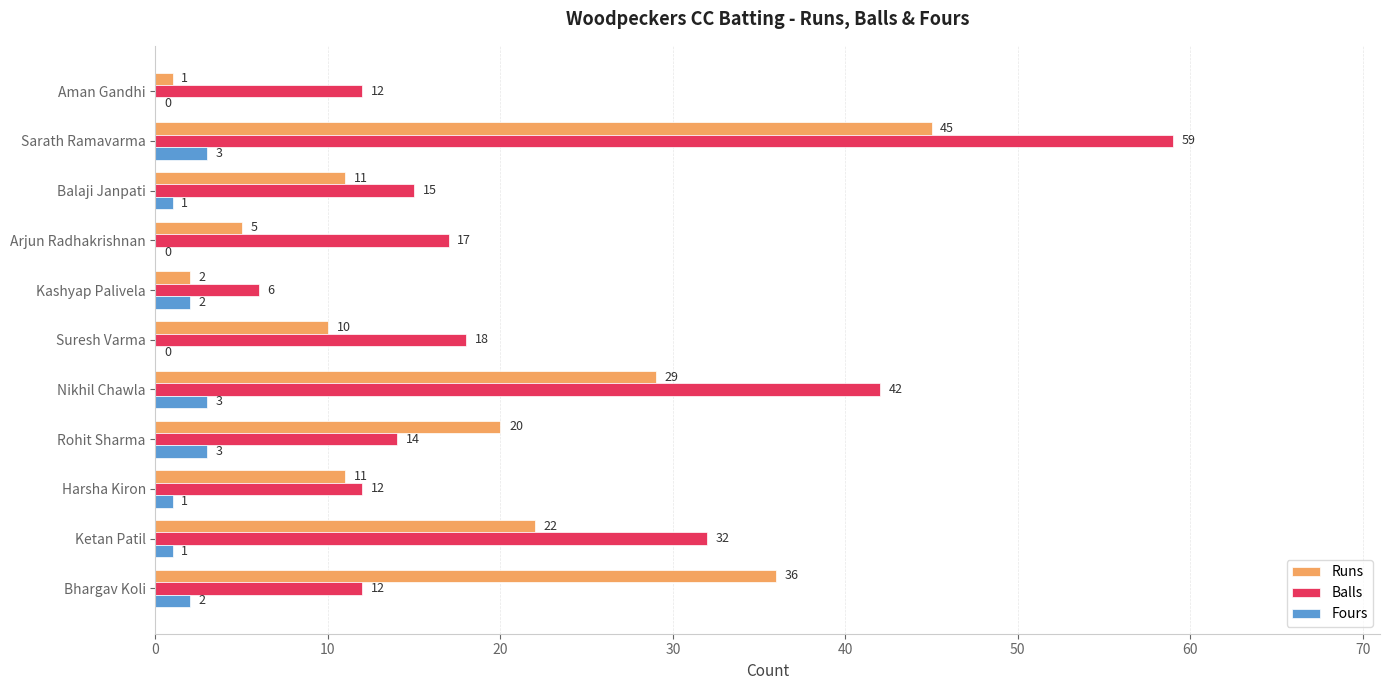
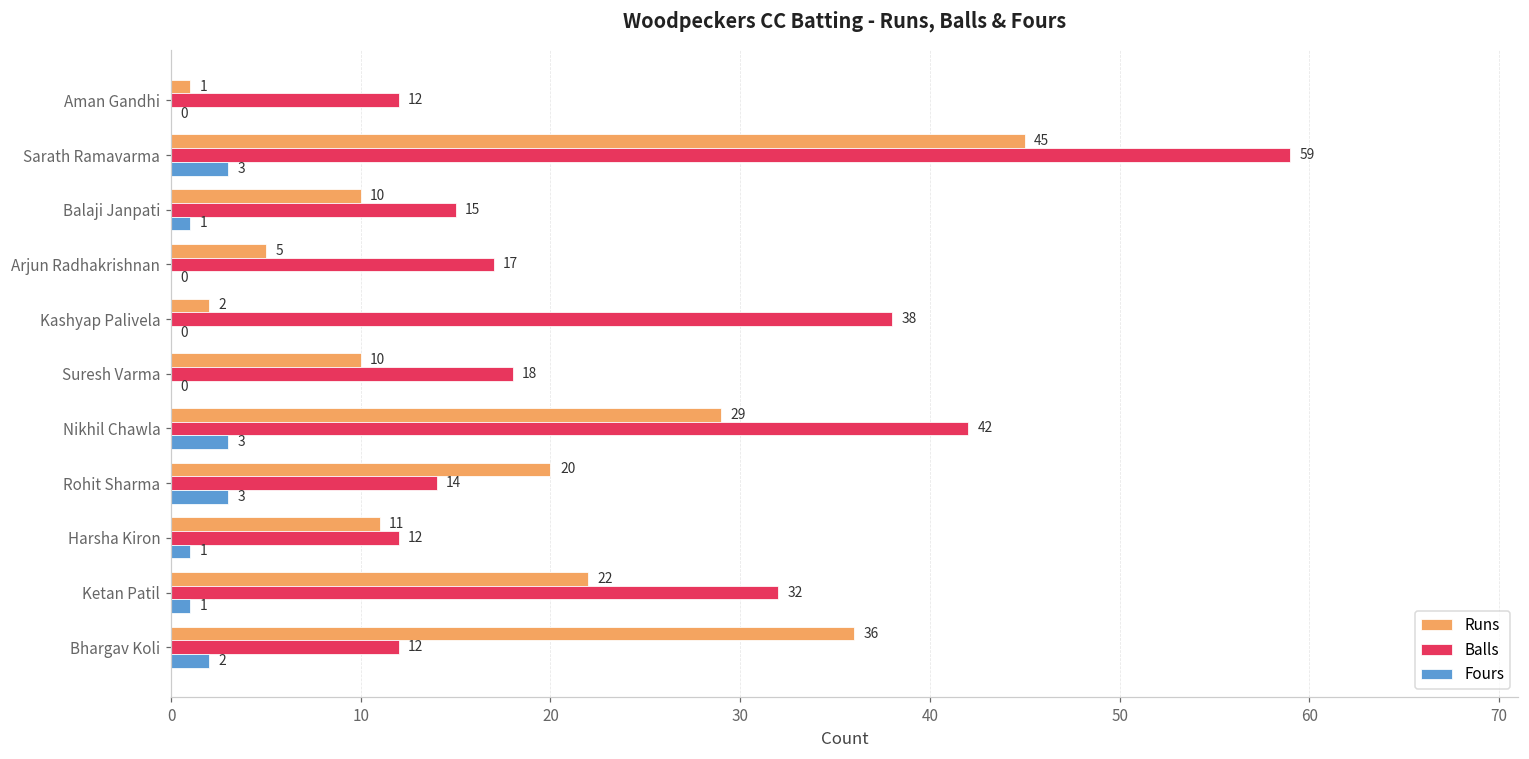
  {
    "Runs": {
      "Aman Gandhi": 1,
      "Sarath Ramavarma": 45,
-     "Balaji Janpati": 11,
+     "Balaji Janpati": 10,
      "Arjun Radhakrishnan": 5,
      "Kashyap Palivela": 2,
      "Suresh Varma": 10,
      "Nikhil Chawla": 29,
      "Rohit Sharma": 20,
      "Harsha Kiron": 11,
      "Ketan Patil": 22,
      "Bhargav Koli": 36
    },
    "Balls": {
      "Aman Gandhi": 12,
      "Sarath Ramavarma": 59,
      "Balaji Janpati": 15,
      "Arjun Radhakrishnan": 17,
-     "Kashyap Palivela": 6,
+     "Kashyap Palivela": 38,
      "Suresh Varma": 18,
      "Nikhil Chawla": 42,
      "Rohit Sharma": 14,
      "Harsha Kiron": 12,
      "Ketan Patil": 32,
      "Bhargav Koli": 12
    },
    "Fours": {
      "Aman Gandhi": 0,
      "Sarath Ramavarma": 3,
      "Balaji Janpati": 1,
      "Arjun Radhakrishnan": 0,
-     "Kashyap Palivela": 2,
+     "Kashyap Palivela": 0,
      "Suresh Varma": 0,
      "Nikhil Chawla": 3,
      "Rohit Sharma": 3,
      "Harsha Kiron": 1,
      "Ketan Patil": 1,
      "Bhargav Koli": 2
    }
  }
